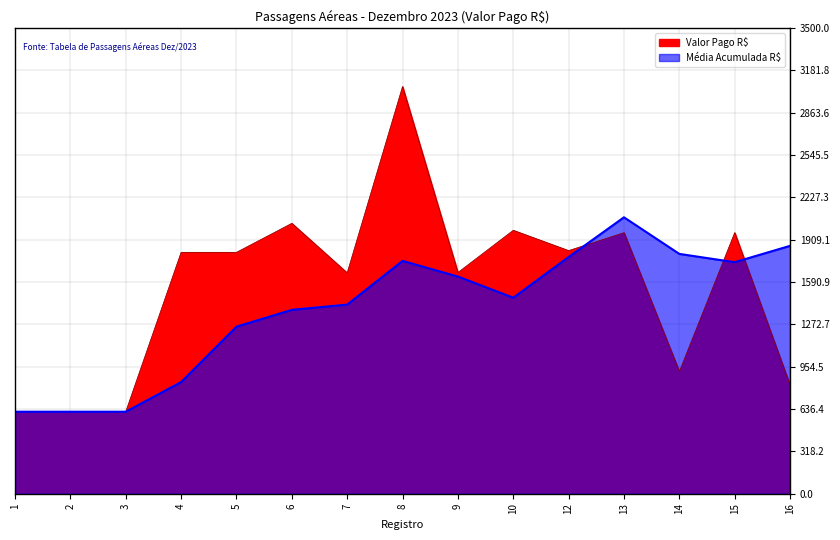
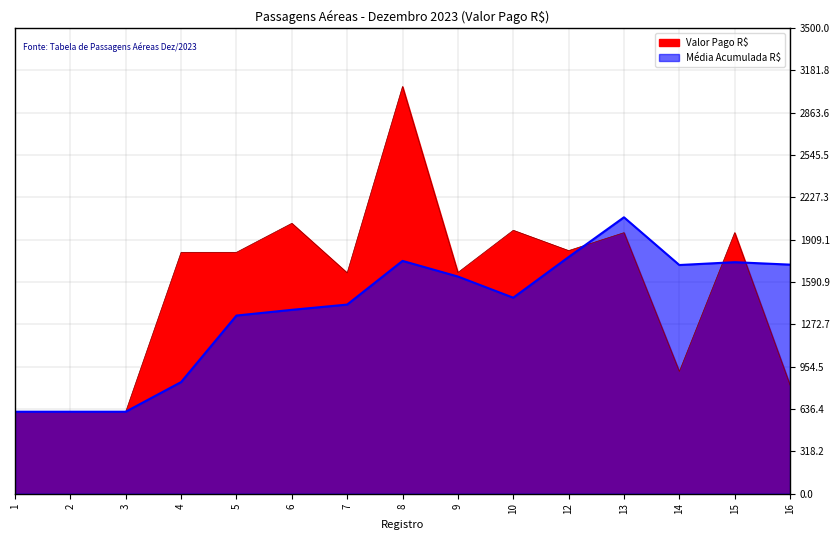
  {
    "Valor Pago R$": {
      "4": 1810,
      "5": 1810,
      "6": 2030,
      "7": 1660,
      "8": 3060,
      "9": 1660,
      "10": 1980,
      "12": 1830,
      "13": 1960,
      "14": 920,
      "15": 1960,
      "16": 820
    },
    "Média Acumulada R$": {
      "4": 840,
-     "5": 1260,
+     "5": 1340,
      "6": 1380,
      "7": 1420,
      "8": 1750,
      "9": 1630,
      "10": 1470,
      "12": 1780,
      "13": 2080,
-     "14": 1800,
+     "14": 1720,
      "15": 1740,
-     "16": 1860
+     "16": 1720
    }
  }
